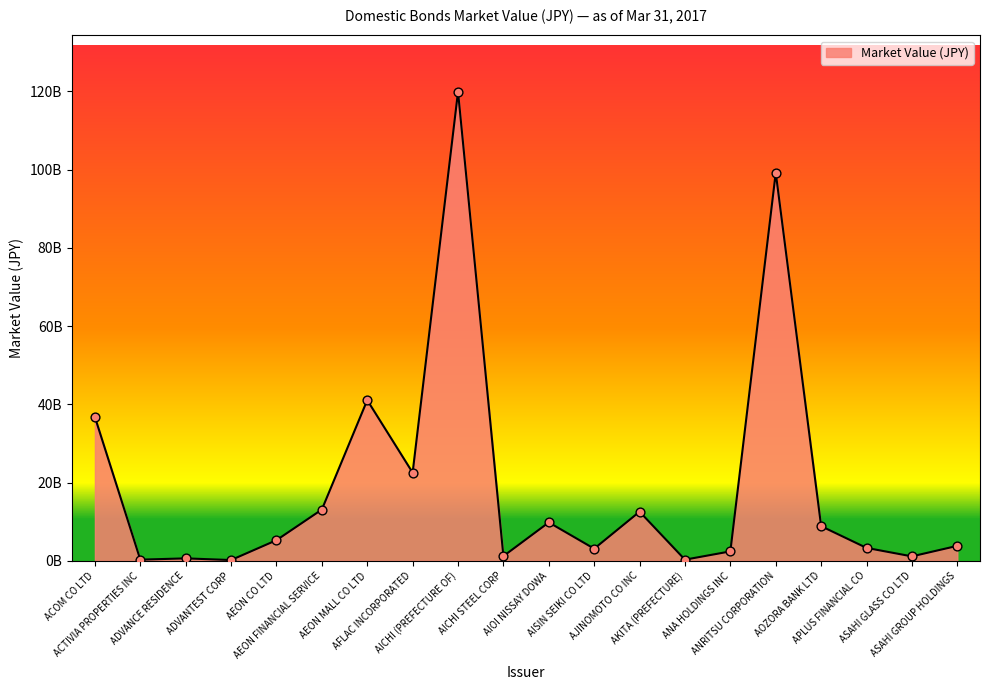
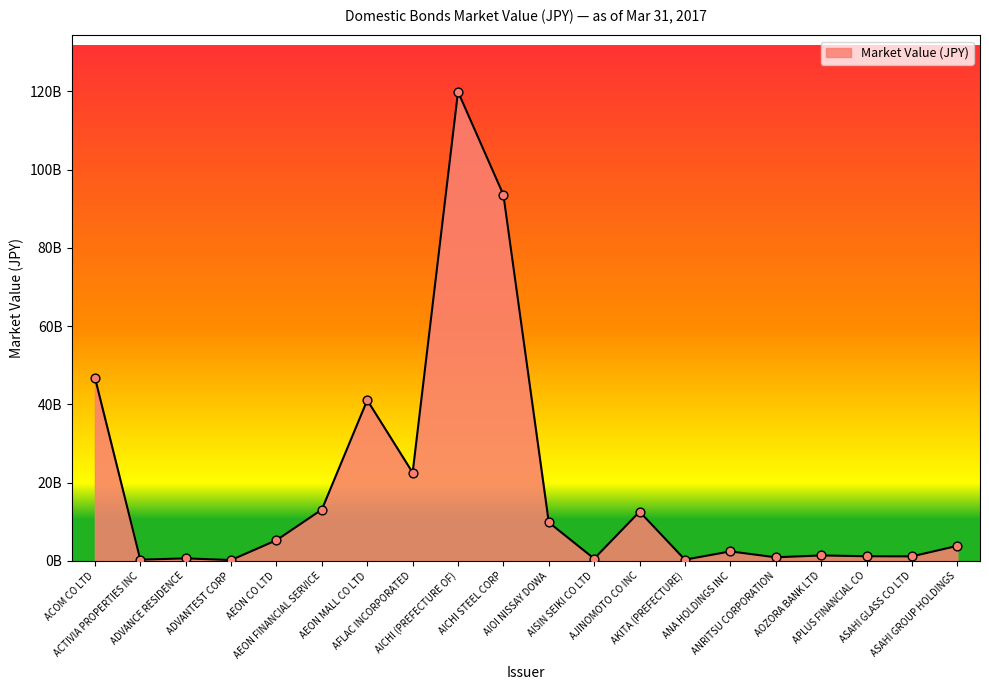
  {
-   "ACOM CO LTD": 37000000000,
+   "ACOM CO LTD": 47000000000,
    "ACTIVIA PROPERTIES INC": 0,
    "ADVANCE RESIDENCE": 1000000000,
    "ADVANTEST CORP": 0,
    "AEON CO LTD": 5000000000,
    "AEON FINANCIAL SERVICE": 13000000000,
    "AEON MALL CO LTD": 41000000000,
    "AFLAC INCORPORATED": 23000000000,
    "AICHI (PREFECTURE OF)": 120000000000,
-   "AICHI STEEL CORP": 1000000000,
+   "AICHI STEEL CORP": 94000000000,
    "AIOI NISSAY DOWA": 10000000000,
-   "AISIN SEIKI CO LTD": 3000000000,
+   "AISIN SEIKI CO LTD": 1000000000,
    "AJINOMOTO CO INC": 13000000000,
    "AKITA (PREFECTURE)": 0,
    "ANA HOLDINGS INC": 2000000000,
-   "ANRITSU CORPORATION": 99000000000,
-   "AOZORA BANK LTD": 9000000000,
-   "APLUS FINANCIAL CO": 3000000000,
+   "ANRITSU CORPORATION": 1000000000,
+   "AOZORA BANK LTD": 1000000000,
+   "APLUS FINANCIAL CO": 1000000000,
    "ASAHI GLASS CO LTD": 1000000000,
    "ASAHI GROUP HOLDINGS": 4000000000
  }
